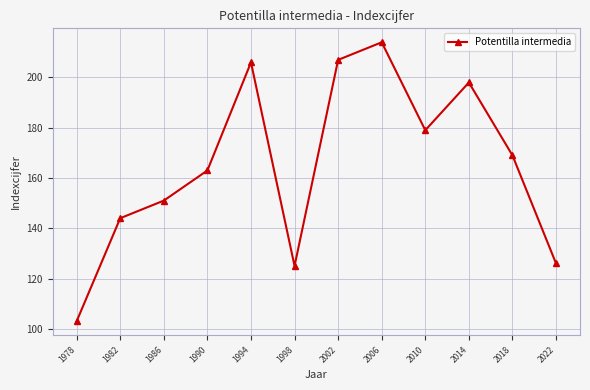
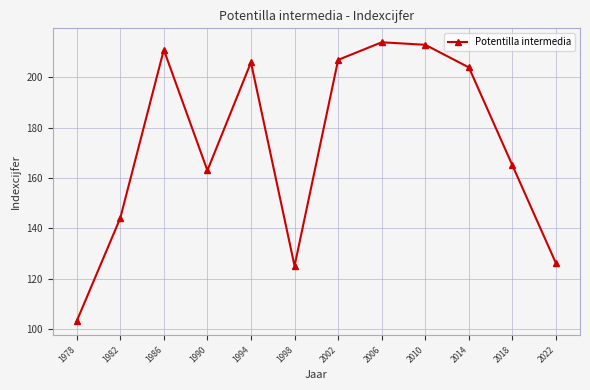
  {
    "1978": 103,
    "1982": 144,
-   "1986": 151,
+   "1986": 211,
    "1990": 163,
    "1994": 206,
    "1998": 125,
    "2002": 207,
    "2006": 214,
-   "2010": 179,
-   "2014": 198,
-   "2018": 169,
+   "2010": 213,
+   "2014": 204,
+   "2018": 165,
    "2022": 126
  }
